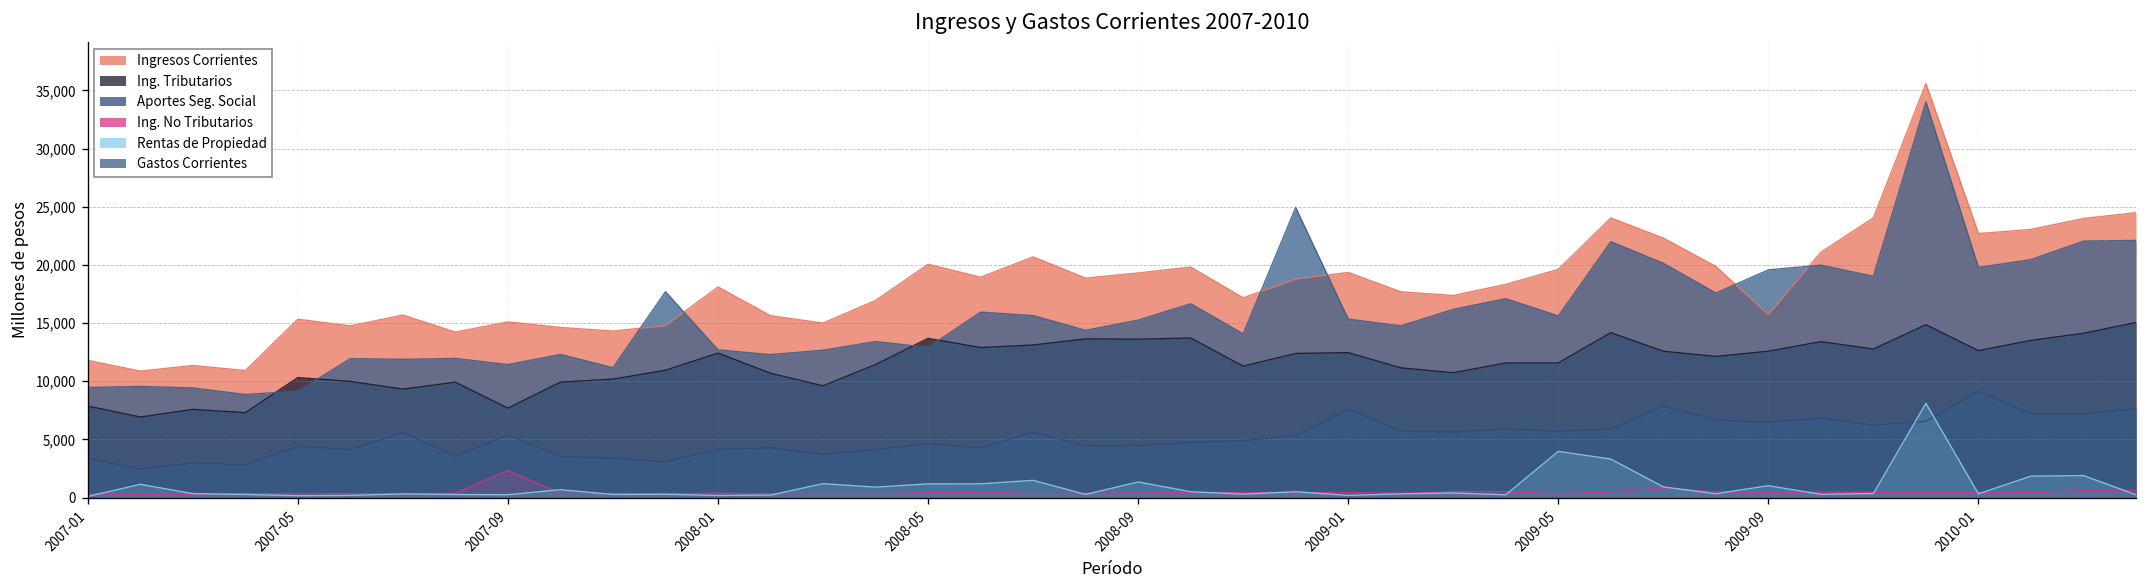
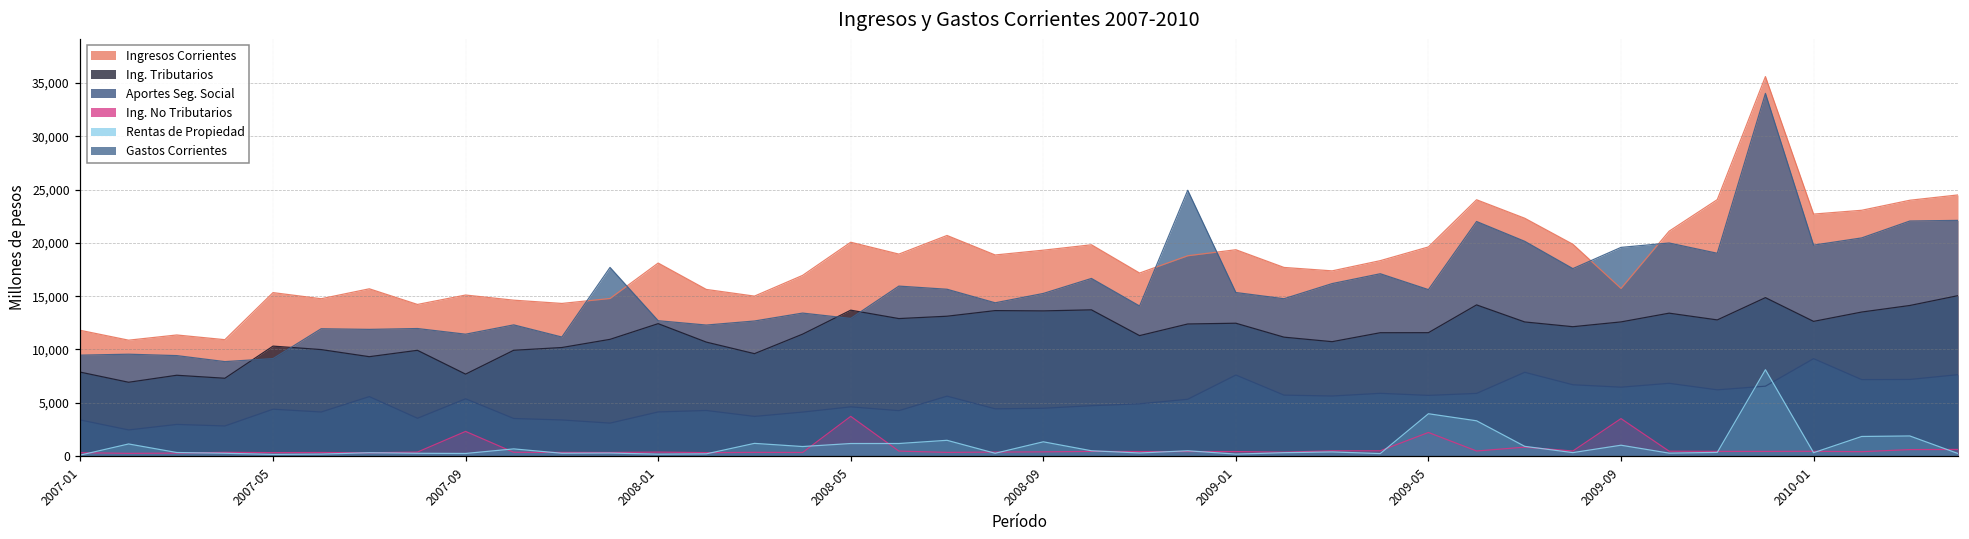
  {
    "Ingresos Corrientes": {
      "2007-01": "12,000",
      "2007-05": "15,000",
      "2007-09": "15,000",
      "2008-01": "18,000",
      "2008-05": "20,000",
      "2008-09": "19,000",
      "2009-01": "19,000",
      "2009-05": "20,000",
      "2009-09": "16,000",
      "2010-01": "23,000"
    },
    "Ing. Tributarios": {
      "2007-01": "8,000",
      "2007-05": "10,000",
      "2007-09": "8,000",
      "2008-01": "12,000",
      "2008-05": "14,000",
      "2008-09": "14,000",
      "2009-01": "12,000",
      "2009-05": "12,000",
      "2009-09": "13,000",
      "2010-01": "13,000"
    },
    "Ing. No Tributarios": {
      "2007-09": "2,000",
-     "2008-05": "0",
+     "2008-05": "4,000",
      "2008-09": "0",
-     "2009-05": "0",
-     "2009-09": "0"
+     "2009-05": "2,000",
+     "2009-09": "4,000"
    },
    "Rentas de Propiedad": {
      "2007-09": "0",
      "2008-05": "1,000",
      "2008-09": "1,000",
      "2009-05": "4,000",
      "2009-09": "1,000"
    }
  }
